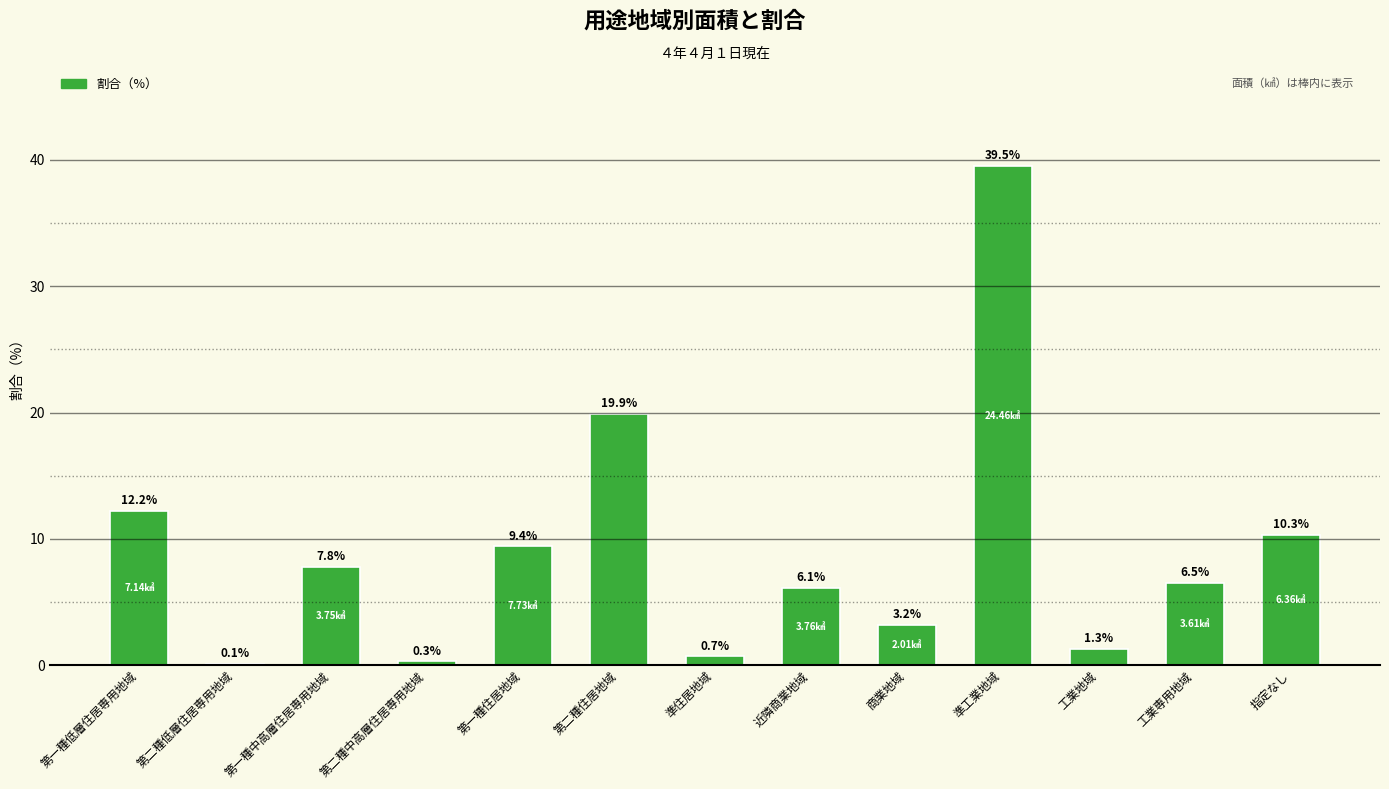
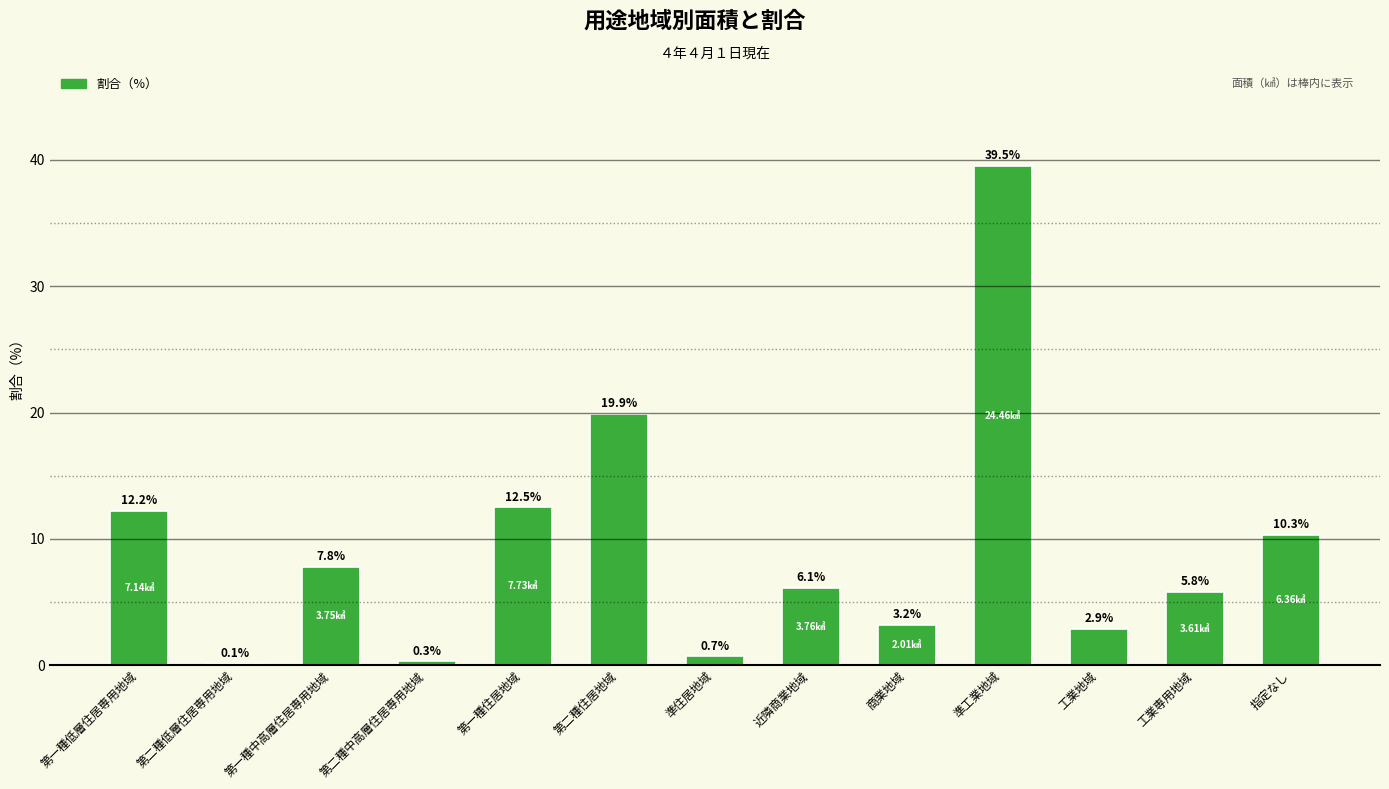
  {
    "第一種低層住居専用地域": "12.2%",
    "第二種低層住居専用地域": "0.1%",
    "第一種中高層住居専用地域": "7.8%",
    "第二種中高層住居専用地域": "0.3%",
-   "第一種住居地域": "9.4%",
+   "第一種住居地域": "12.5%",
    "第二種住居地域": "19.9%",
    "準住居地域": "0.7%",
    "近隣商業地域": "6.1%",
    "商業地域": "3.2%",
    "準工業地域": "39.5%",
-   "工業地域": "1.3%",
-   "工業専用地域": "6.5%",
+   "工業地域": "2.9%",
+   "工業専用地域": "5.8%",
    "指定なし": "10.3%"
  }
